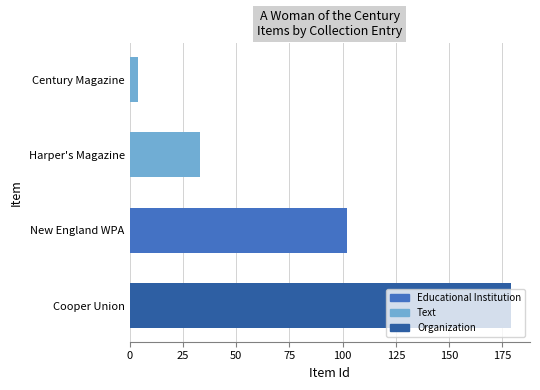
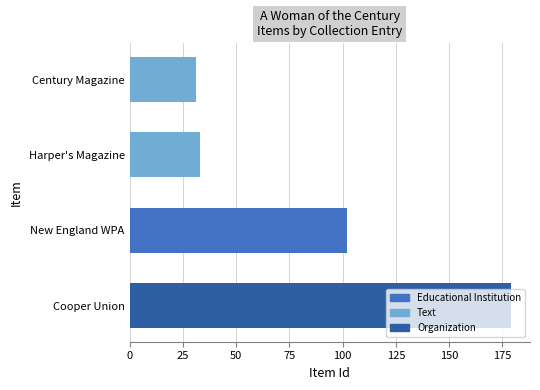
  {
-   "Century Magazine": 4,
+   "Century Magazine": 31,
    "Harper's Magazine": 33,
    "New England WPA": 102
  }
